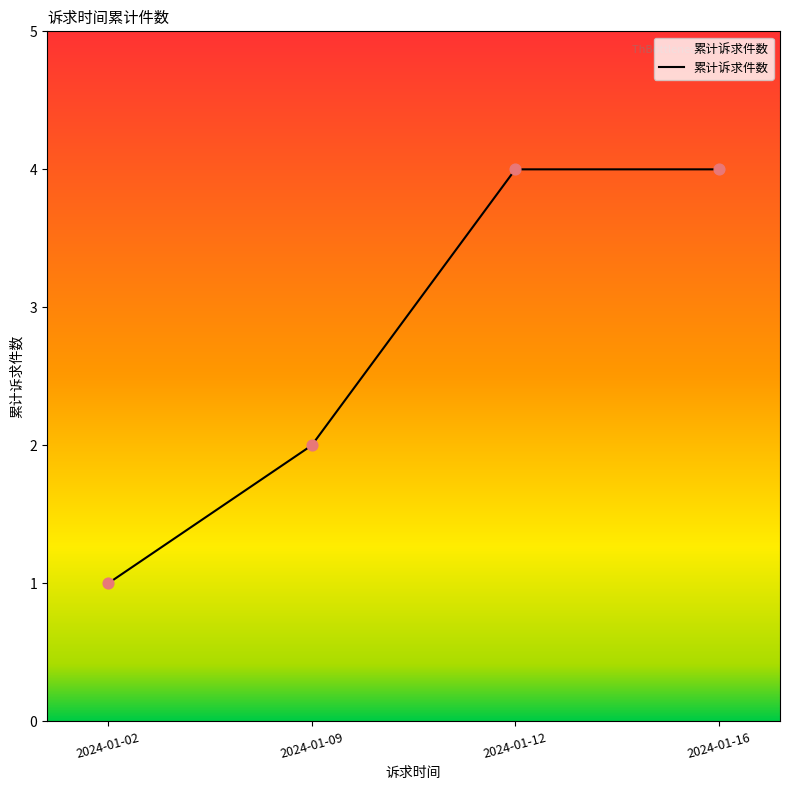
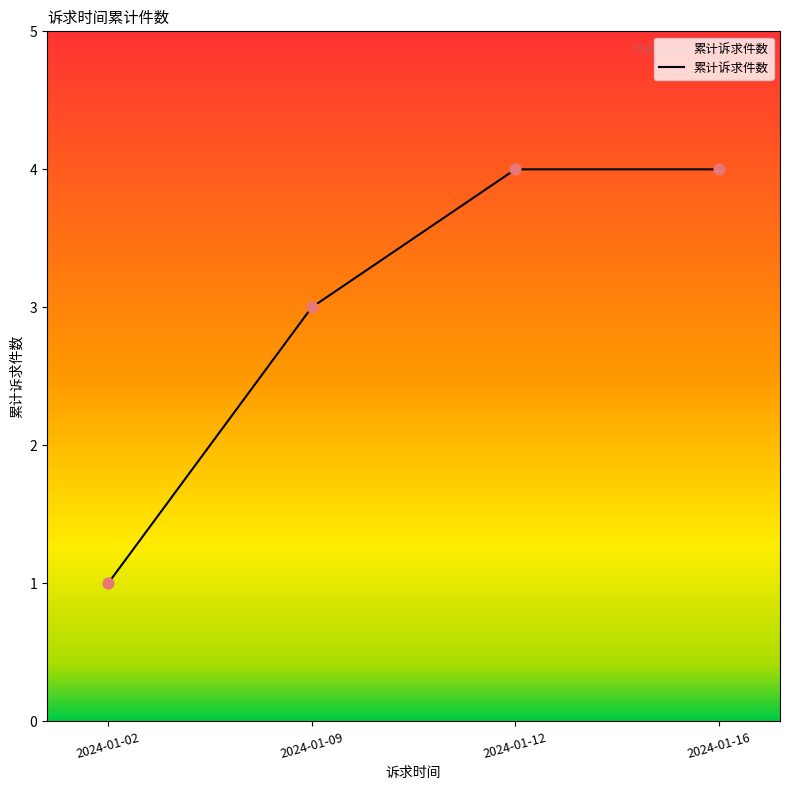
  {
    "2024-01-02": 1,
-   "2024-01-09": 2,
+   "2024-01-09": 3,
    "2024-01-12": 4,
    "2024-01-16": 4
  }
